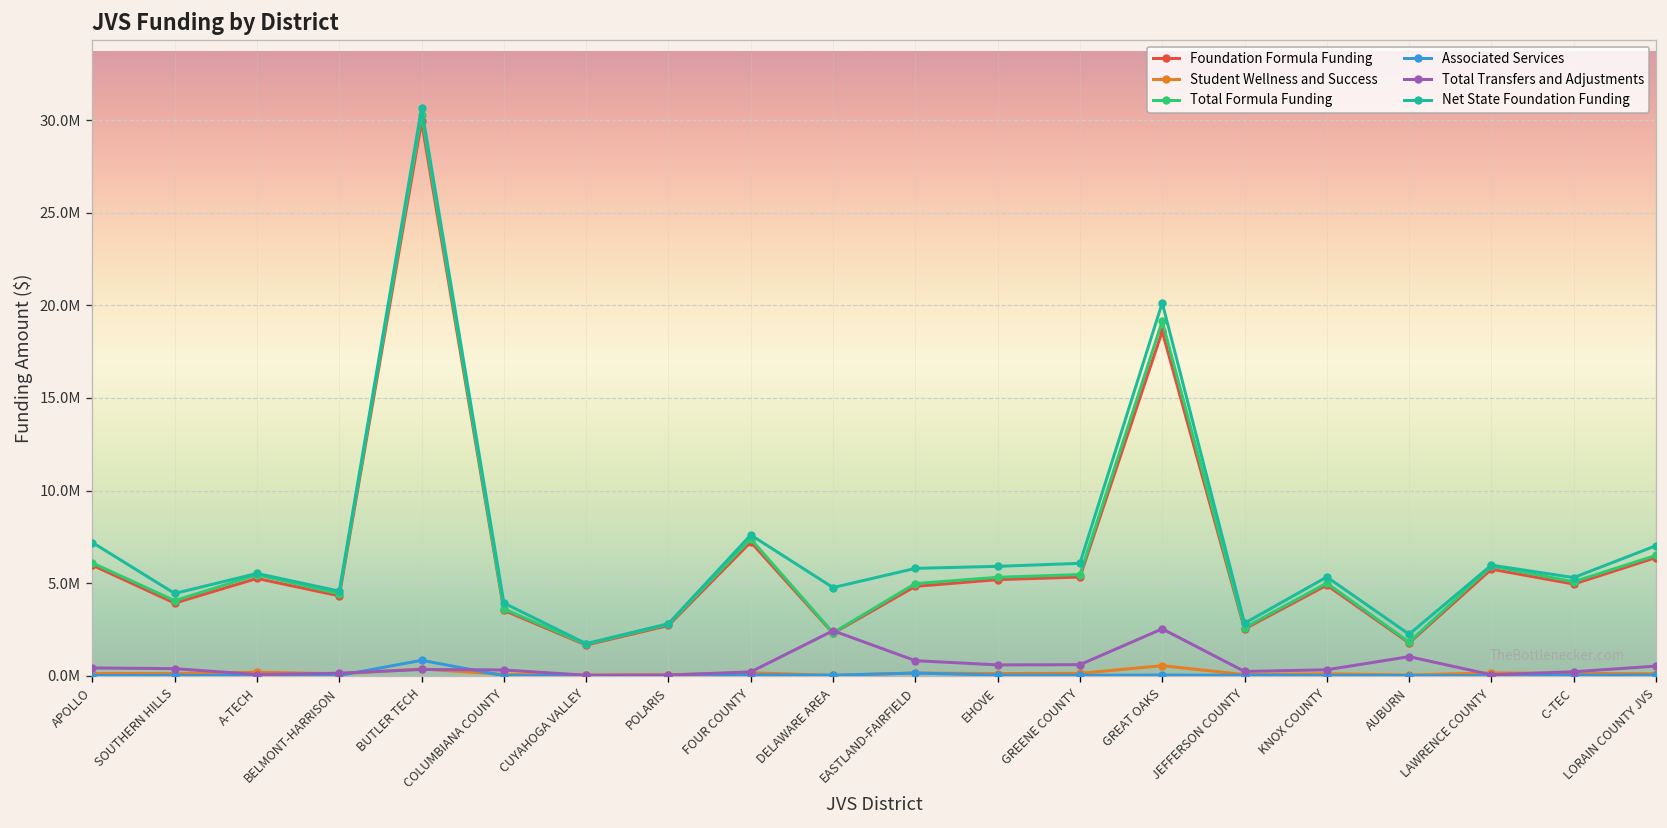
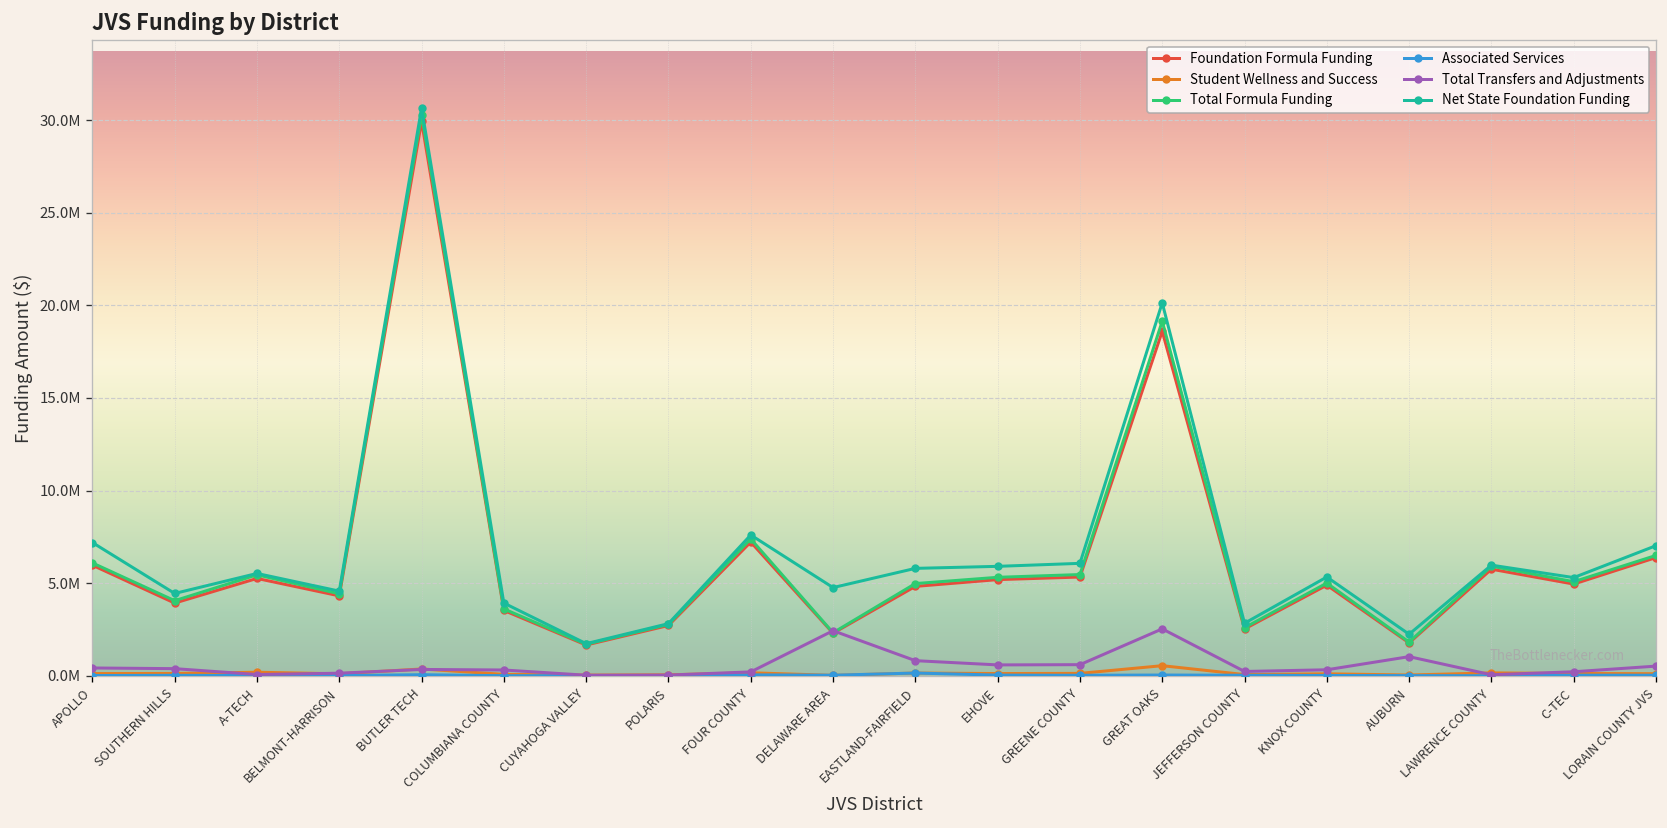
  {
    "Associated Services": {
-     "BUTLER TECH": 800000,
+     "BUTLER TECH": 100000,
      "GREAT OAKS": 0
    },
    "Total Transfers and Adjustments": {
      "APOLLO": 400000,
      "SOUTHERN HILLS": 400000,
      "COLUMBIANA COUNTY": 300000,
      "EASTLAND-FAIRFIELD": 800000,
      "EHOVE": 600000,
      "GREENE COUNTY": 600000,
      "GREAT OAKS": 2500000,
      "KNOX COUNTY": 300000,
      "AUBURN": 1000000,
      "LORAIN COUNTY JVS": 500000
    }
  }
